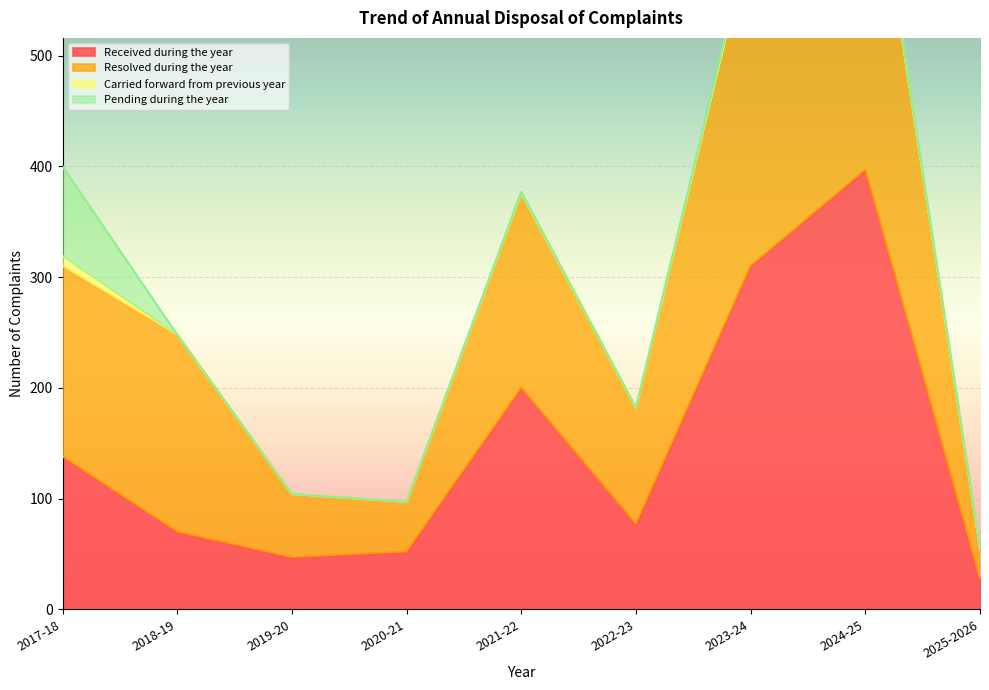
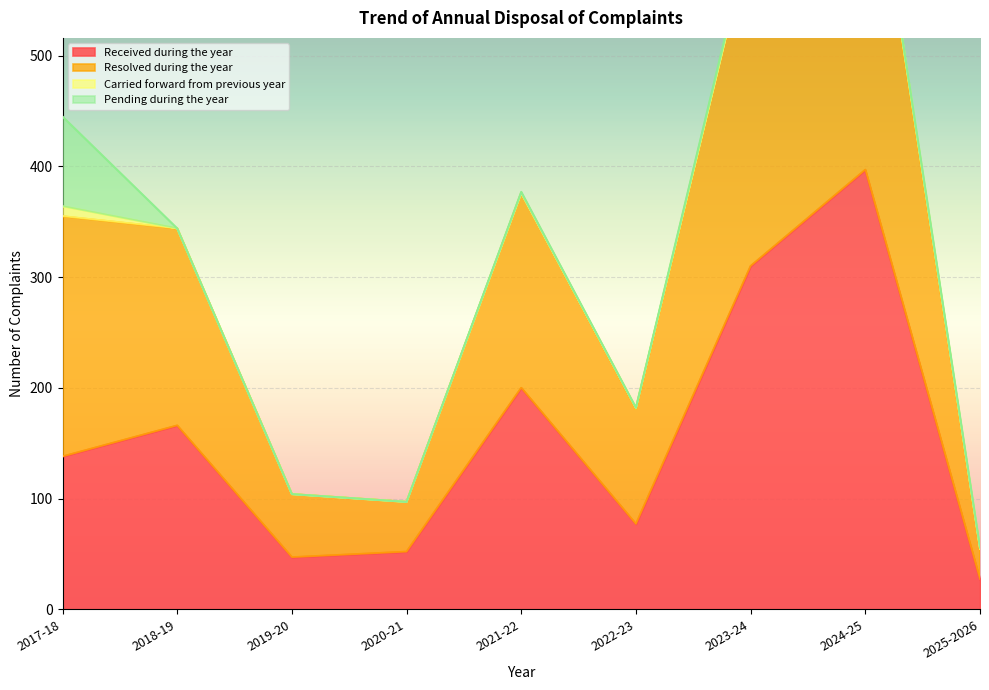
  {
    "Received during the year": {
      "2017-18": 138,
-     "2018-19": 70,
+     "2018-19": 166,
      "2019-20": 47,
      "2020-21": 52,
      "2021-22": 200,
      "2022-23": 77,
      "2023-24": 310,
      "2024-25": 397,
      "2025-2026": 27
    },
    "Resolved during the year": {
-     "2017-18": 172
+     "2017-18": 217
    },
    "Carried forward from previous year": {
      "2017-18": 9
    },
    "Pending during the year": {
      "2017-18": 81
    }
  }
